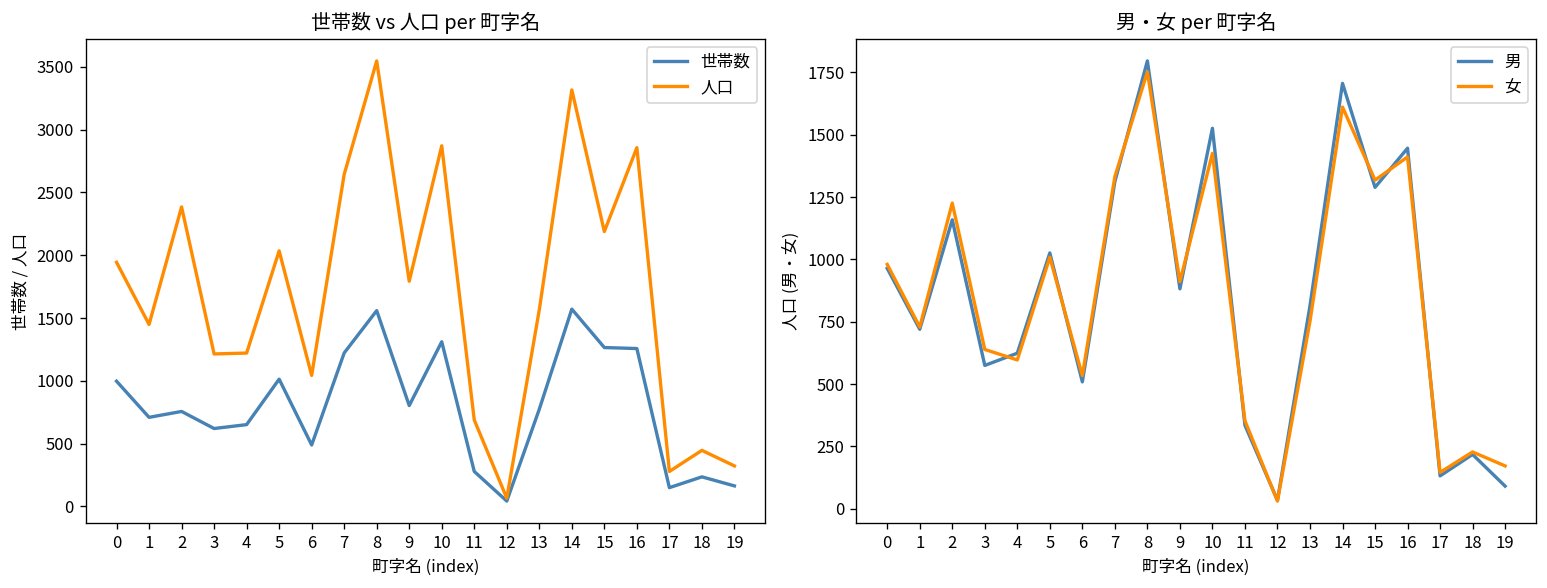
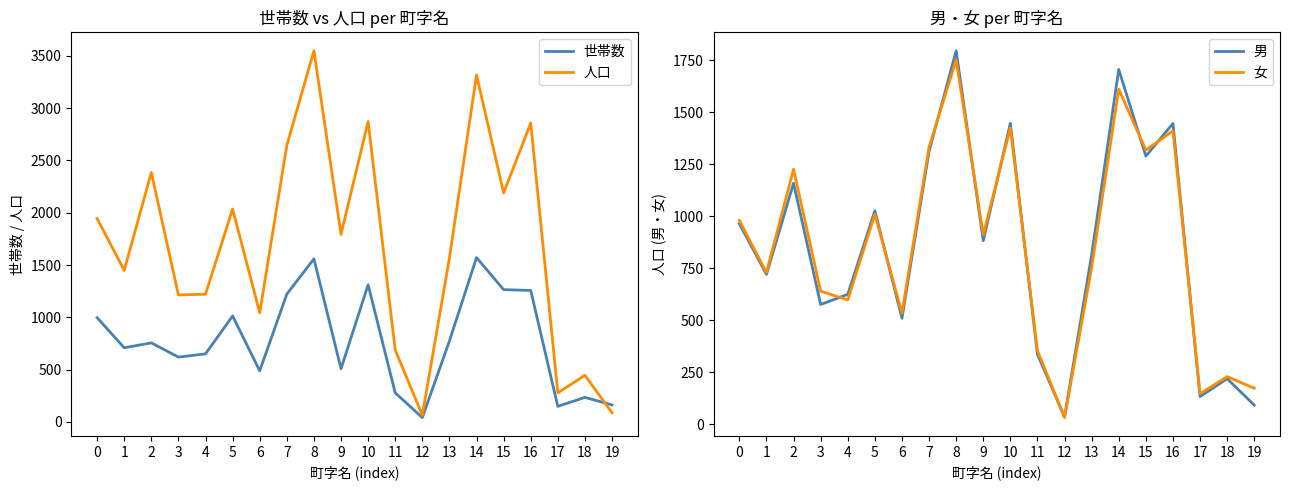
  {
    "世帯数 vs 人口 per 町字名": {
      "世帯数": {
        "0": 1000,
        "1": 710,
        "2": 760,
        "3": 620,
        "4": 650,
        "5": 1010,
        "6": 490,
        "7": 1220,
        "8": 1560,
-       "9": 800,
+       "9": 510,
        "10": 1310,
        "11": 280,
        "13": 770,
        "14": 1570,
        "15": 1270,
        "16": 1260,
        "17": 150,
        "18": 240,
        "19": 160
      },
      "人口": {
        "0": 1940,
        "1": 1450,
        "2": 2390,
        "3": 1210,
        "4": 1220,
        "5": 2040,
        "6": 1040,
        "7": 2640,
        "8": 3550,
        "9": 1790,
        "10": 2870,
        "11": 690,
        "13": 1570,
        "14": 3320,
        "15": 2190,
        "16": 2860,
        "17": 280,
        "18": 450,
-       "19": 320
+       "19": 90
      }
    },
    "男・女 per 町字名": {
      "男": {
        "0": 960,
        "2": 1160,
        "3": 580,
        "4": 620,
        "5": 1030,
        "6": 510,
        "7": 1310,
        "8": 1800,
        "9": 880,
-       "10": 1530,
+       "10": 1450,
        "11": 340,
        "13": 810,
        "14": 1710,
        "15": 1290,
        "16": 1450,
        "17": 130,
        "19": 90
      },
      "女": {
        "0": 980,
        "2": 1230,
        "3": 640,
        "4": 600,
        "5": 1010,
        "6": 530,
        "7": 1330,
        "8": 1750,
        "9": 910,
        "10": 1430,
        "11": 350,
        "13": 750,
        "14": 1610,
        "15": 1320,
        "16": 1410,
        "17": 150,
        "19": 170
      }
    }
  }
